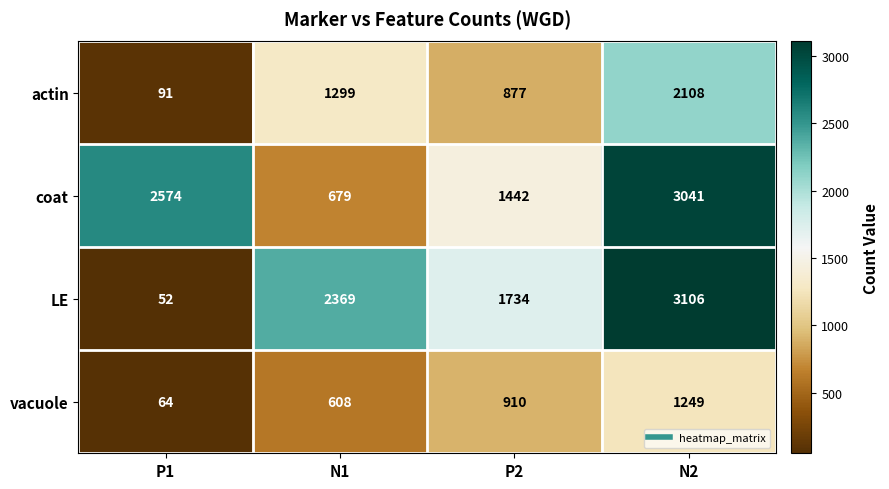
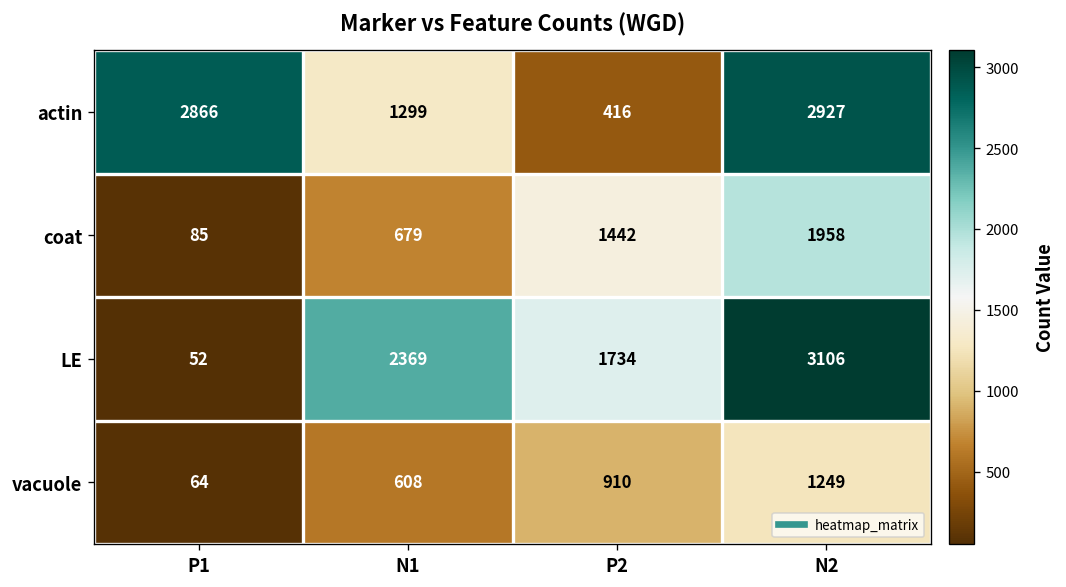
  {
    "actin": {
-     "P1": 91,
+     "P1": 2866,
      "N1": 1299,
-     "P2": 877,
-     "N2": 2108
+     "P2": 416,
+     "N2": 2927
    },
    "coat": {
-     "P1": 2574,
+     "P1": 85,
      "N1": 679,
      "P2": 1442,
-     "N2": 3041
+     "N2": 1958
    },
    "LE": {
      "P1": 52,
      "N1": 2369,
      "P2": 1734,
      "N2": 3106
    },
    "vacuole": {
      "P1": 64,
      "N1": 608,
      "P2": 910,
      "N2": 1249
    }
  }
